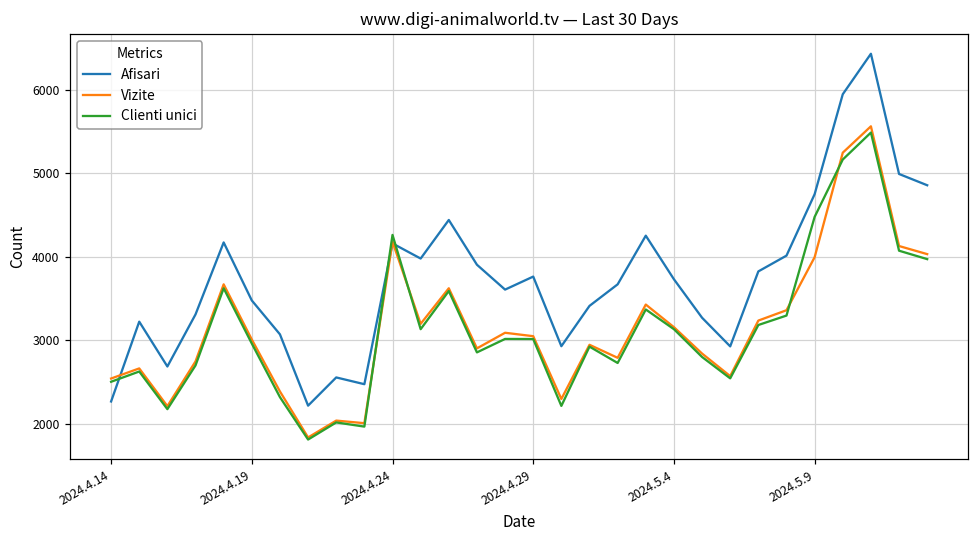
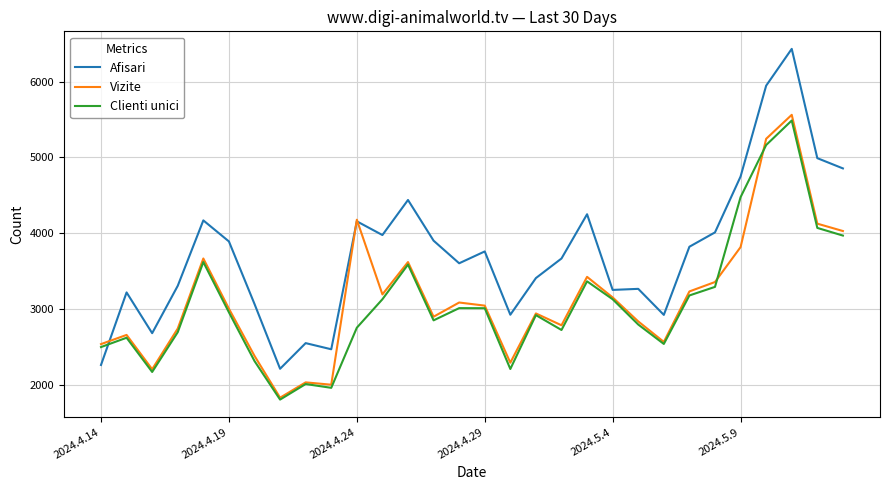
  {
    "Afisari": {
      "2024.4.14": 2300,
-     "2024.4.19": 3500,
+     "2024.4.19": 3900,
      "2024.4.29": 3800,
-     "2024.5.4": 3700,
+     "2024.5.4": 3300,
      "2024.5.9": 4700
    },
    "Vizite": {
      "2024.4.14": 2500,
      "2024.4.19": 3000,
      "2024.4.29": 3000,
-     "2024.5.9": 4000
+     "2024.5.9": 3800
    },
    "Clienti unici": {
      "2024.4.14": 2500,
      "2024.4.19": 3000,
-     "2024.4.24": 4300,
+     "2024.4.24": 2800,
      "2024.4.29": 3000,
      "2024.5.9": 4500
    }
  }
